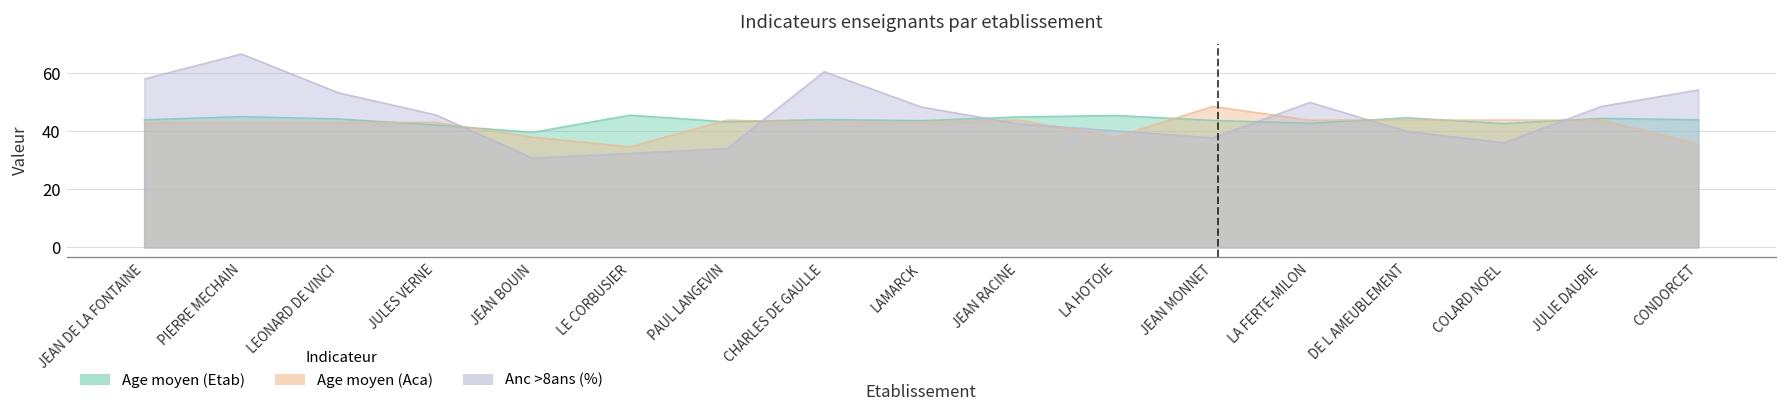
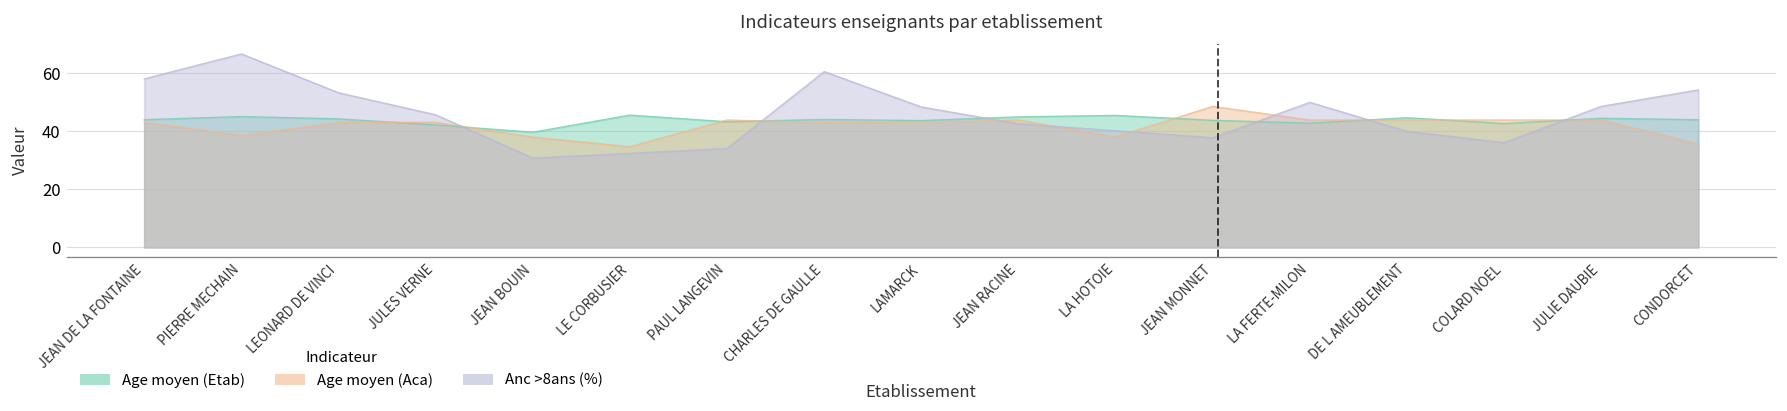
  {
    "Age moyen (Aca)": {
-     "PIERRE MECHAIN": 43,
+     "PIERRE MECHAIN": 39,
      "LEONARD DE VINCI": 43,
      "JEAN BOUIN": 38,
      "LE CORBUSIER": 35,
      "JEAN RACINE": 44,
      "LA HOTOIE": 38,
      "JEAN MONNET": 49,
      "LA FERTE-MILON": 44,
      "COLARD NOEL": 44,
      "CONDORCET": 36
    }
  }
